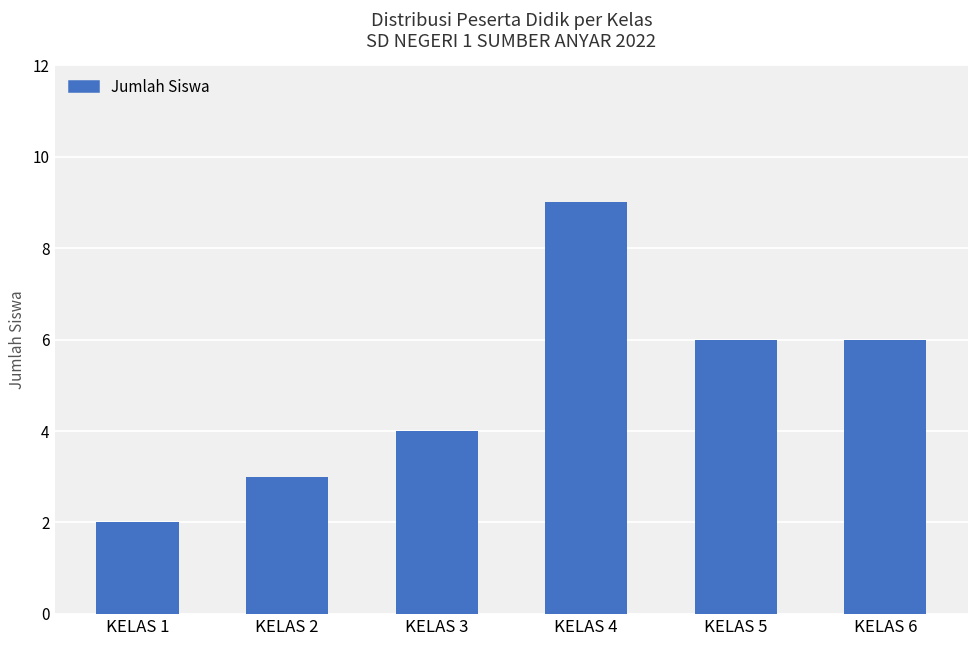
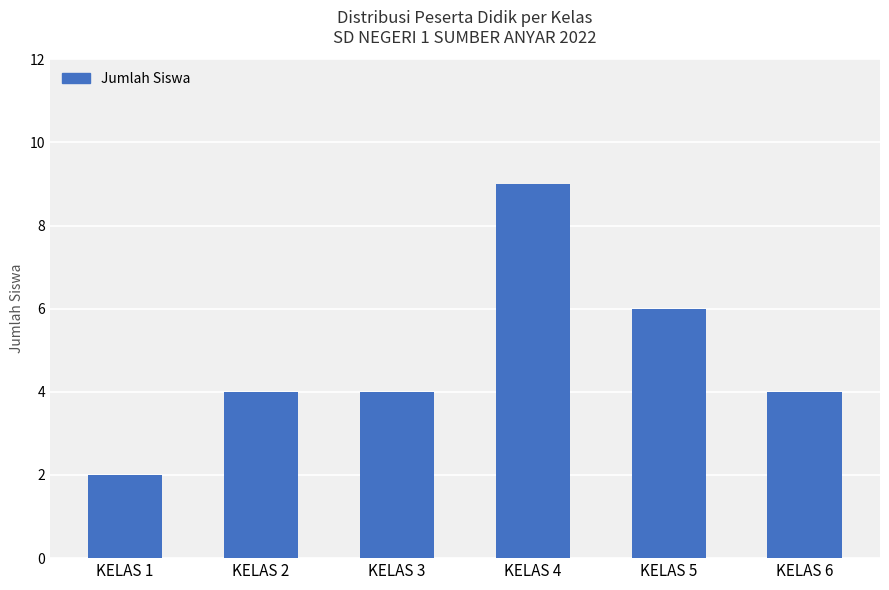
  {
    "KELAS 1": 2,
-   "KELAS 2": 3,
+   "KELAS 2": 4,
    "KELAS 3": 4,
    "KELAS 4": 9,
    "KELAS 5": 6,
-   "KELAS 6": 6
+   "KELAS 6": 4
  }
